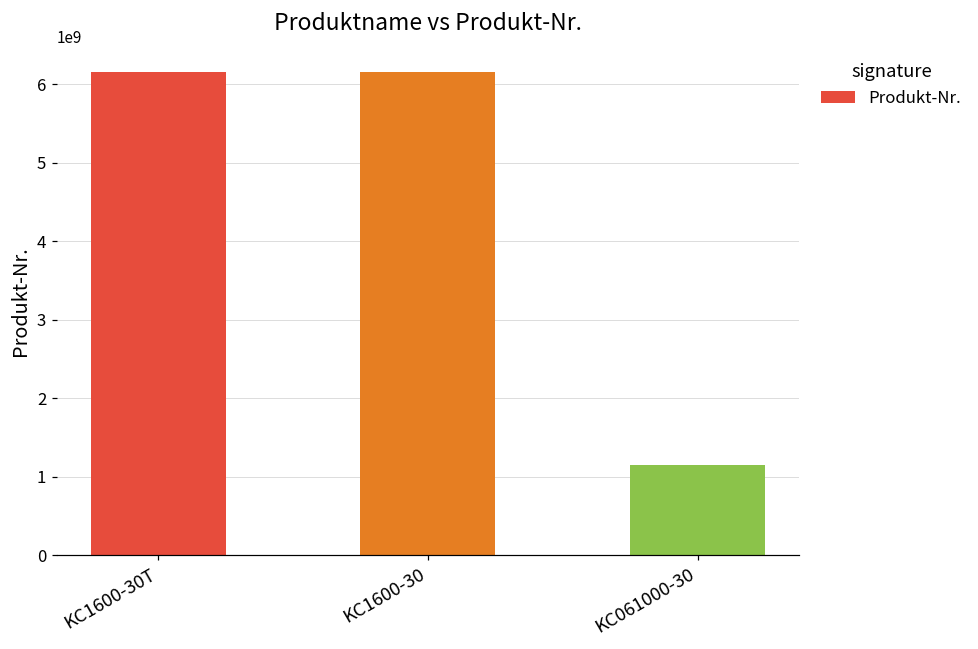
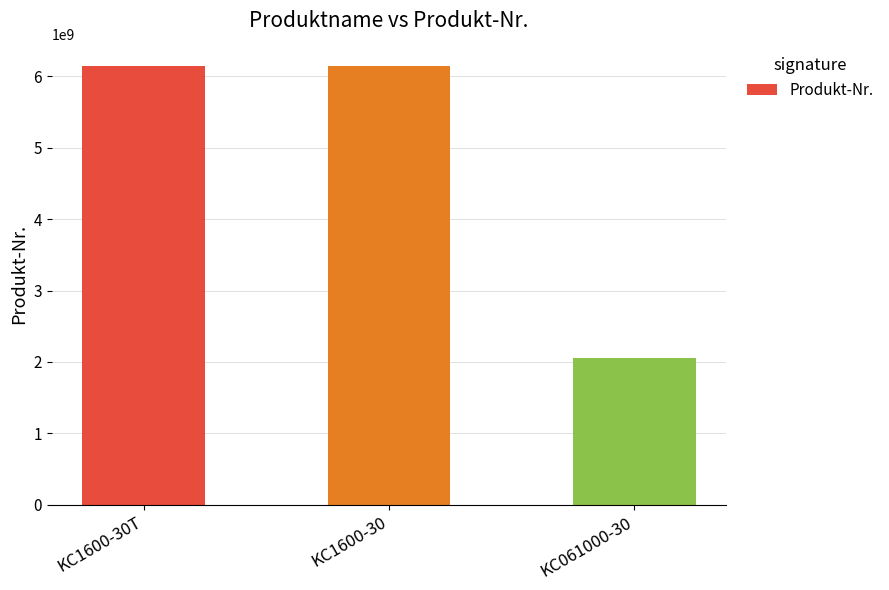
  {
    "KC1600-30T": 6200000000,
    "KC1600-30": 6200000000,
-   "KC061000-30": 1200000000
+   "KC061000-30": 2100000000
  }
